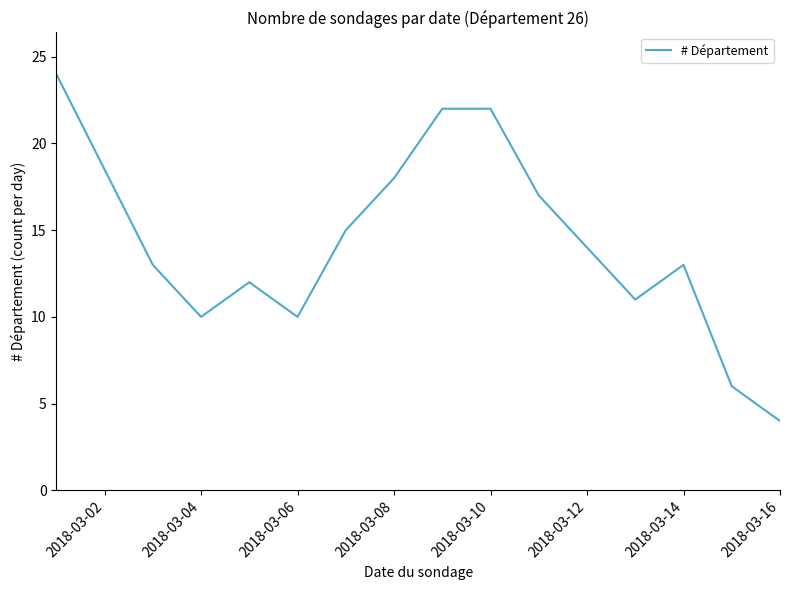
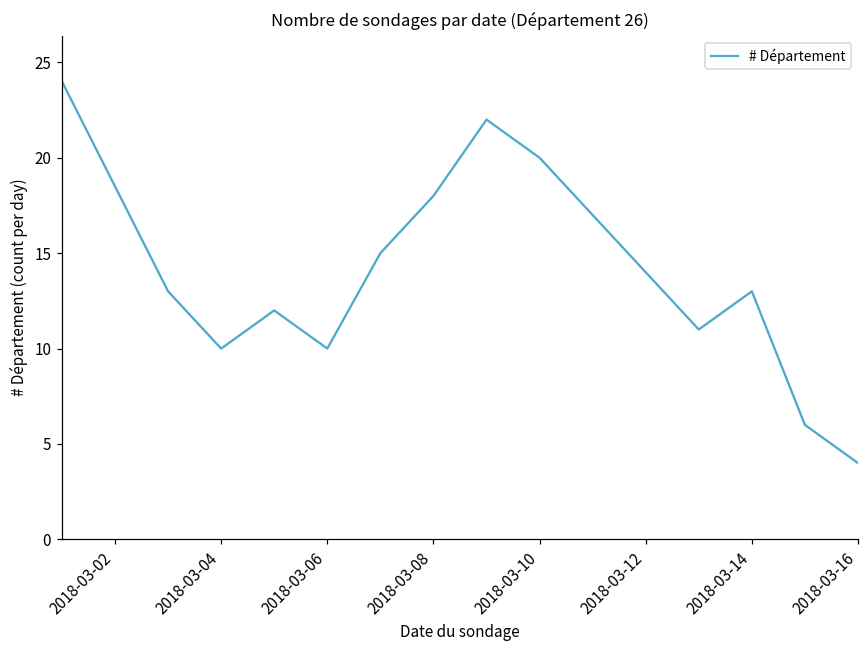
  {
    "2018-03-04": 10,
    "2018-03-06": 10,
    "2018-03-08": 18,
-   "2018-03-10": 22,
+   "2018-03-10": 20,
    "2018-03-12": 14,
    "2018-03-14": 13,
    "2018-03-16": 4
  }
